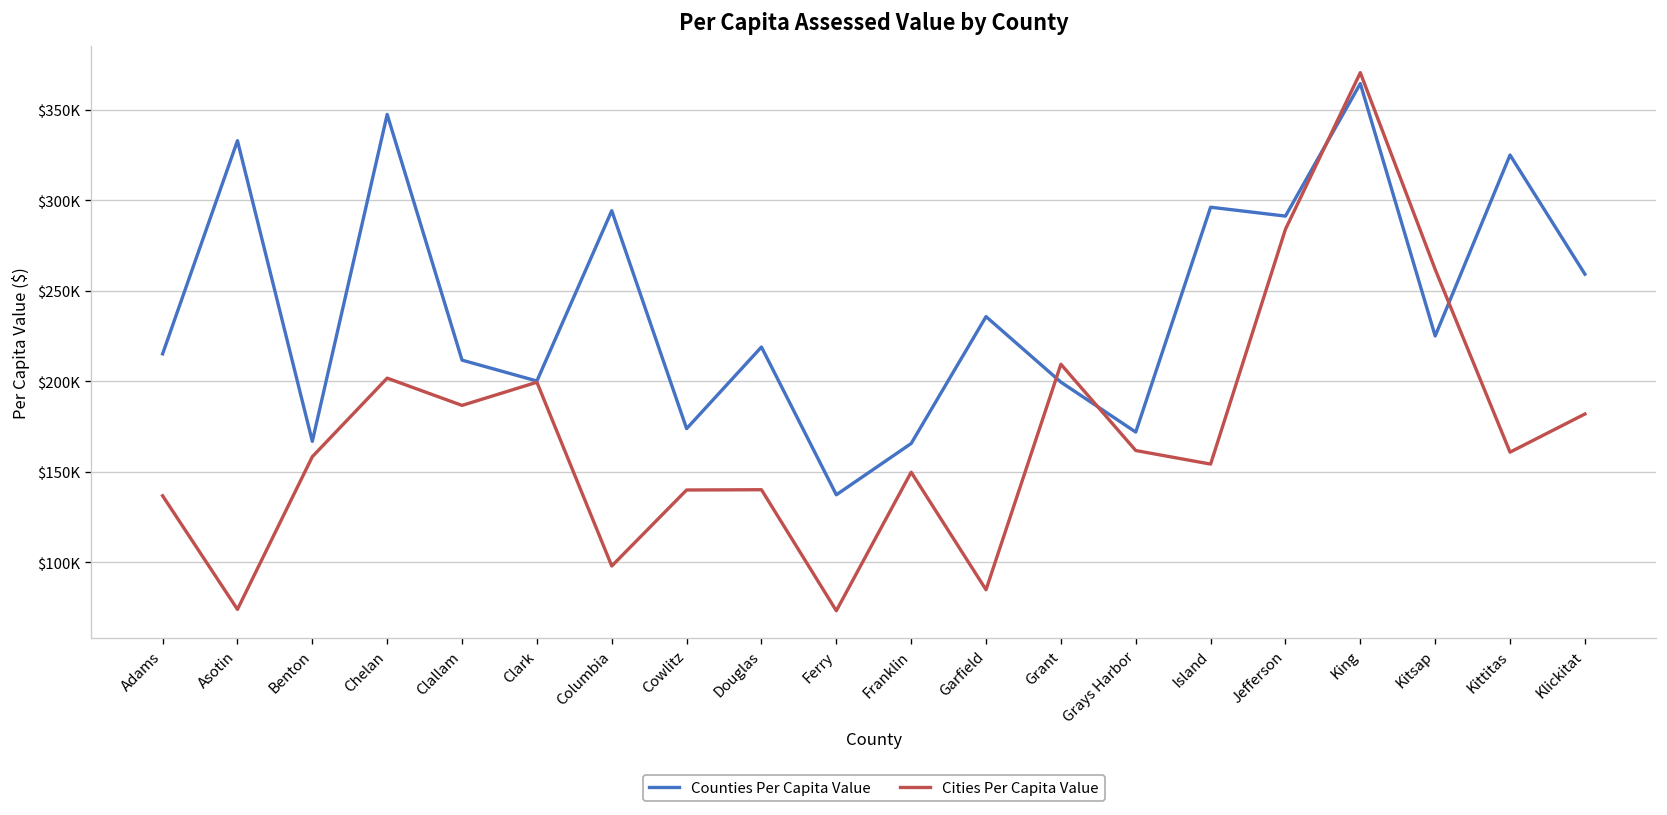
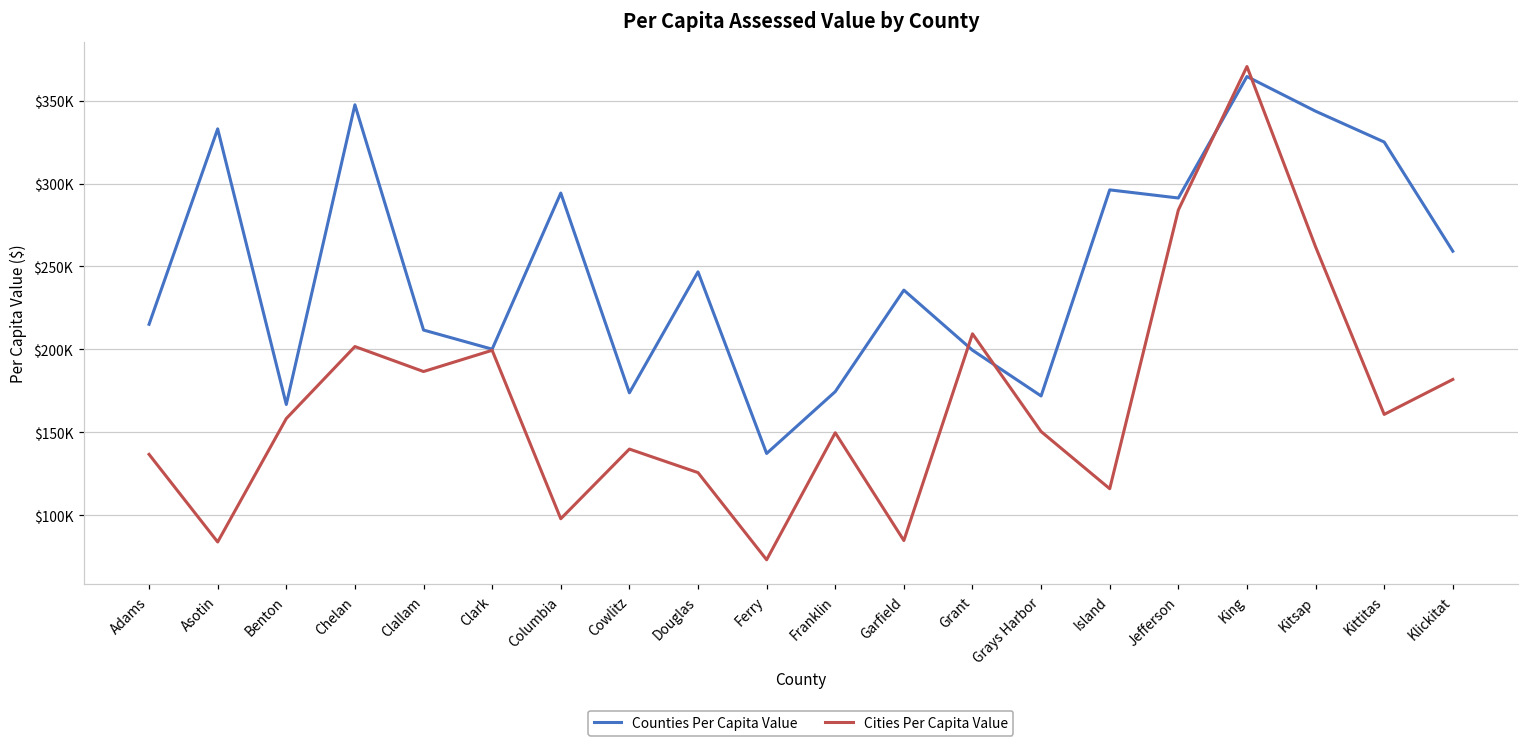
  {
    "Counties Per Capita Value": {
      "Adams": "$215000",
      "Asotin": "$333000",
      "Benton": "$167000",
      "Chelan": "$347000",
      "Clallam": "$212000",
      "Columbia": "$294000",
      "Cowlitz": "$174000",
-     "Douglas": "$219000",
+     "Douglas": "$247000",
      "Ferry": "$137000",
-     "Franklin": "$166000",
+     "Franklin": "$175000",
      "Garfield": "$236000",
      "Grant": "$199000",
      "Grays Harbor": "$172000",
      "Island": "$296000",
      "Jefferson": "$291000",
      "King": "$365000",
-     "Kitsap": "$225000",
+     "Kitsap": "$344000",
      "Kittitas": "$325000",
      "Klickitat": "$259000"
    },
    "Cities Per Capita Value": {
      "Adams": "$137000",
-     "Asotin": "$74000",
+     "Asotin": "$84000",
      "Benton": "$158000",
      "Chelan": "$202000",
      "Clallam": "$187000",
      "Columbia": "$98000",
      "Cowlitz": "$140000",
-     "Douglas": "$140000",
+     "Douglas": "$126000",
      "Ferry": "$73000",
      "Franklin": "$150000",
      "Garfield": "$85000",
      "Grant": "$209000",
-     "Grays Harbor": "$162000",
-     "Island": "$154000",
+     "Grays Harbor": "$150000",
+     "Island": "$116000",
      "Jefferson": "$284000",
      "King": "$371000",
      "Kitsap": "$262000",
      "Kittitas": "$161000",
      "Klickitat": "$182000"
    }
  }
